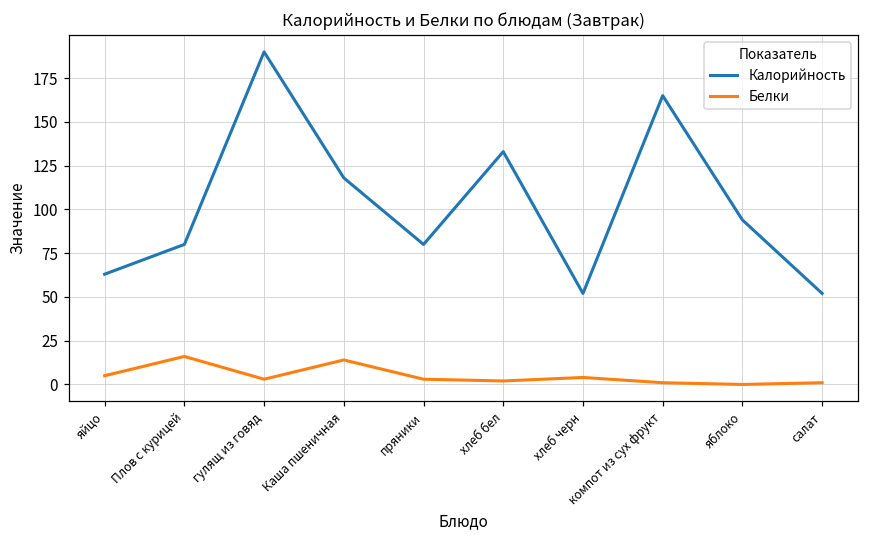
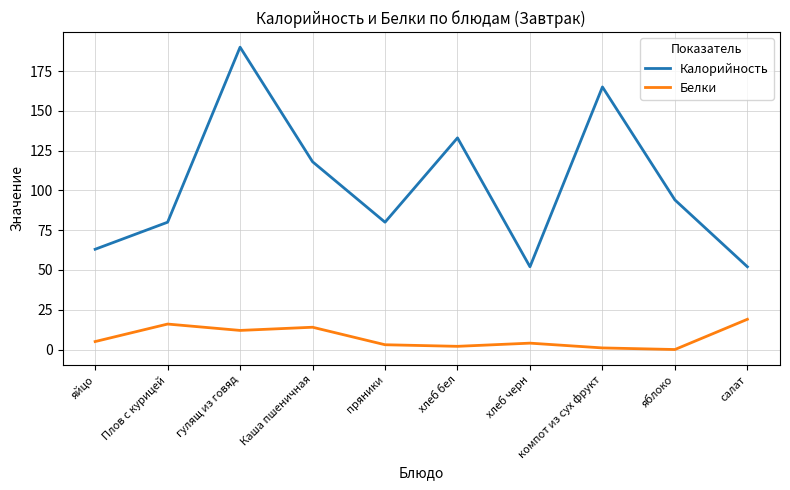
  {
    "Калорийность": {
      "яйцо": 63,
      "Плов с курицей": 80,
      "гулящ из говяд": 190,
      "Каша пшеничная": 118,
      "пряники": 80,
      "хлеб бел": 133,
      "хлеб черн": 52,
      "компот из сух фрукт": 165,
      "яблоко": 94,
      "салат": 52
    },
    "Белки": {
      "яйцо": 5,
      "Плов с курицей": 16,
-     "гулящ из говяд": 3,
+     "гулящ из говяд": 12,
      "Каша пшеничная": 14,
      "пряники": 3,
      "хлеб бел": 2,
      "хлеб черн": 4,
      "компот из сух фрукт": 1,
      "яблоко": 0,
-     "салат": 1
+     "салат": 19
    }
  }
